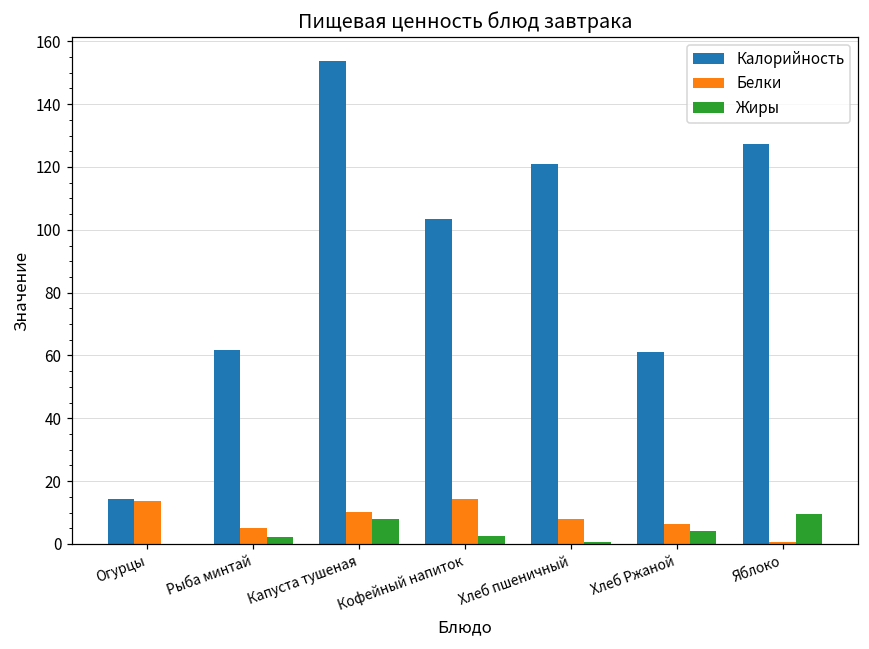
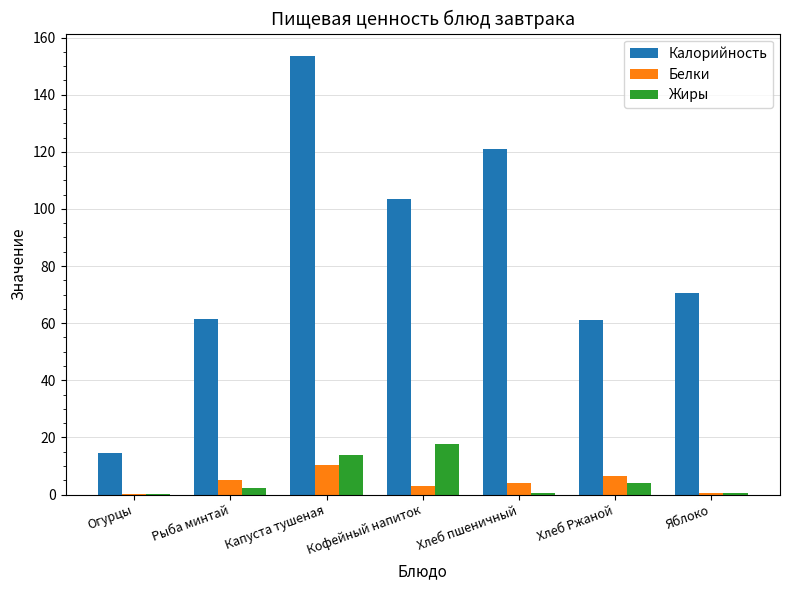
  {
    "Калорийность": {
      "Огурцы": 14,
      "Рыба минтай": 62,
      "Капуста тушеная": 154,
      "Кофейный напиток": 104,
      "Хлеб пшеничный": 121,
      "Хлеб Ржаной": 61,
-     "Яблоко": 127
+     "Яблоко": 71
    },
    "Белки": {
-     "Огурцы": 14,
+     "Огурцы": 0,
      "Рыба минтай": 5,
      "Капуста тушеная": 10,
-     "Кофейный напиток": 14,
-     "Хлеб пшеничный": 8,
+     "Кофейный напиток": 3,
+     "Хлеб пшеничный": 4,
      "Хлеб Ржаной": 7
    },
    "Жиры": {
      "Рыба минтай": 2,
-     "Капуста тушеная": 8,
-     "Кофейный напиток": 2,
+     "Капуста тушеная": 14,
+     "Кофейный напиток": 18,
      "Хлеб Ржаной": 4,
-     "Яблоко": 10
+     "Яблоко": 1
    }
  }
